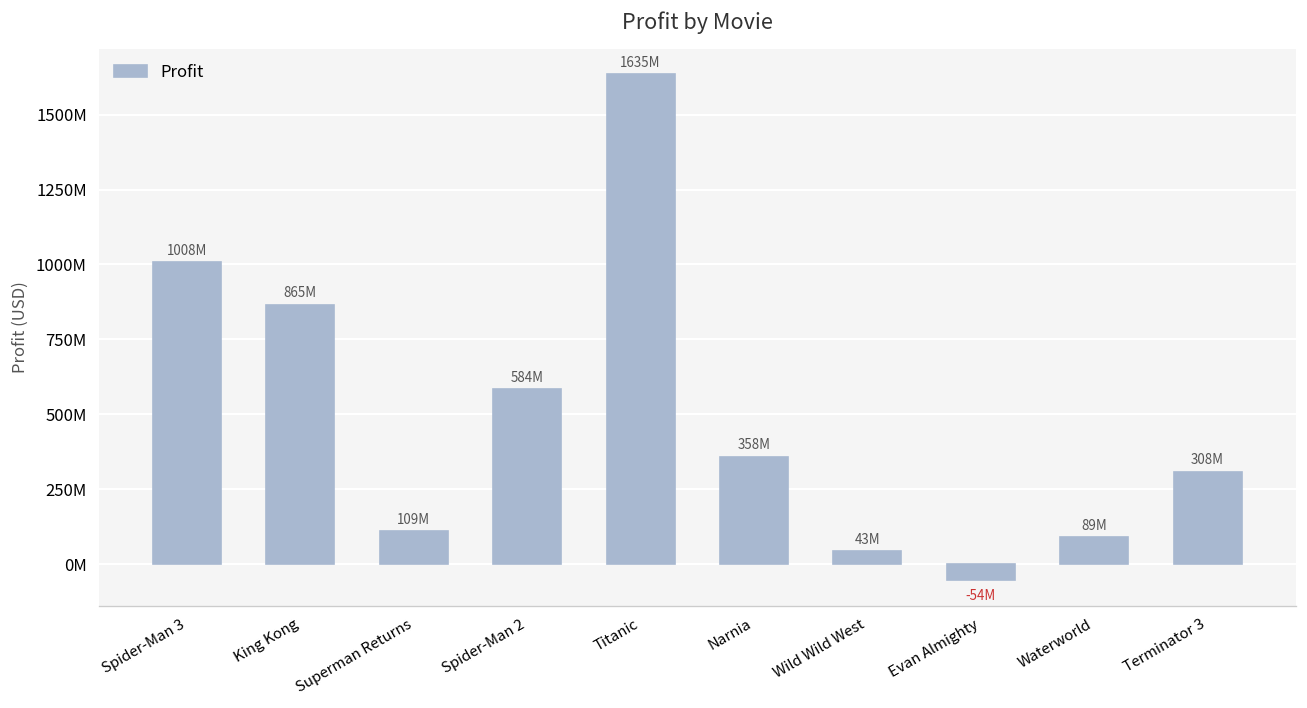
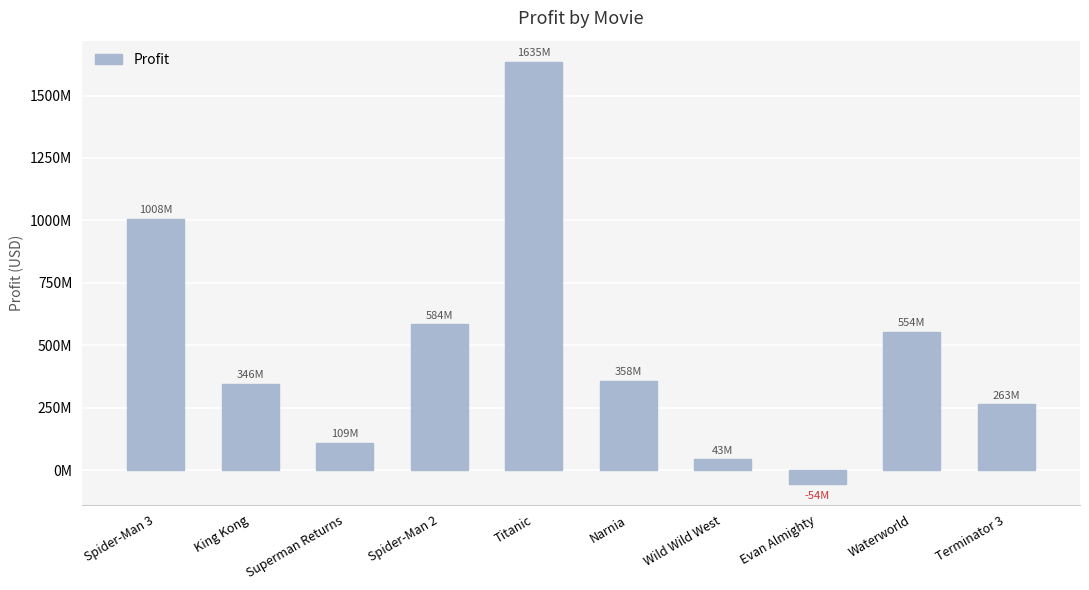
  {
    "Spider-Man 3": "1008M",
-   "King Kong": "865M",
+   "King Kong": "346M",
    "Superman Returns": "109M",
    "Spider-Man 2": "584M",
    "Titanic": "1635M",
    "Narnia": "358M",
    "Wild Wild West": "43M",
    "Evan Almighty": "-54M",
-   "Waterworld": "89M",
-   "Terminator 3": "308M"
+   "Waterworld": "554M",
+   "Terminator 3": "263M"
  }
